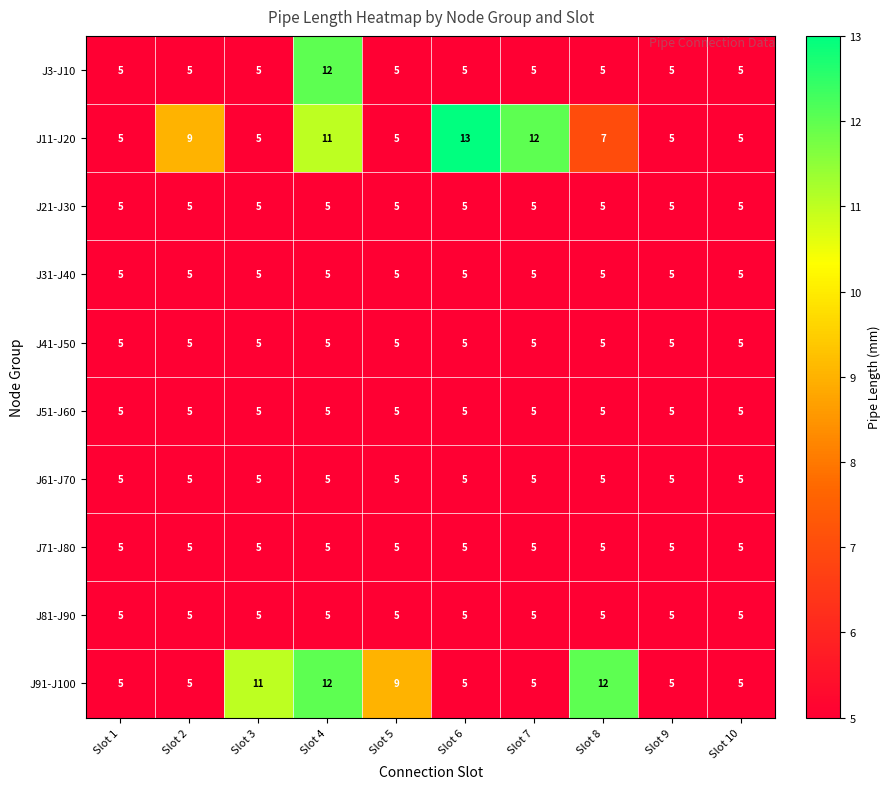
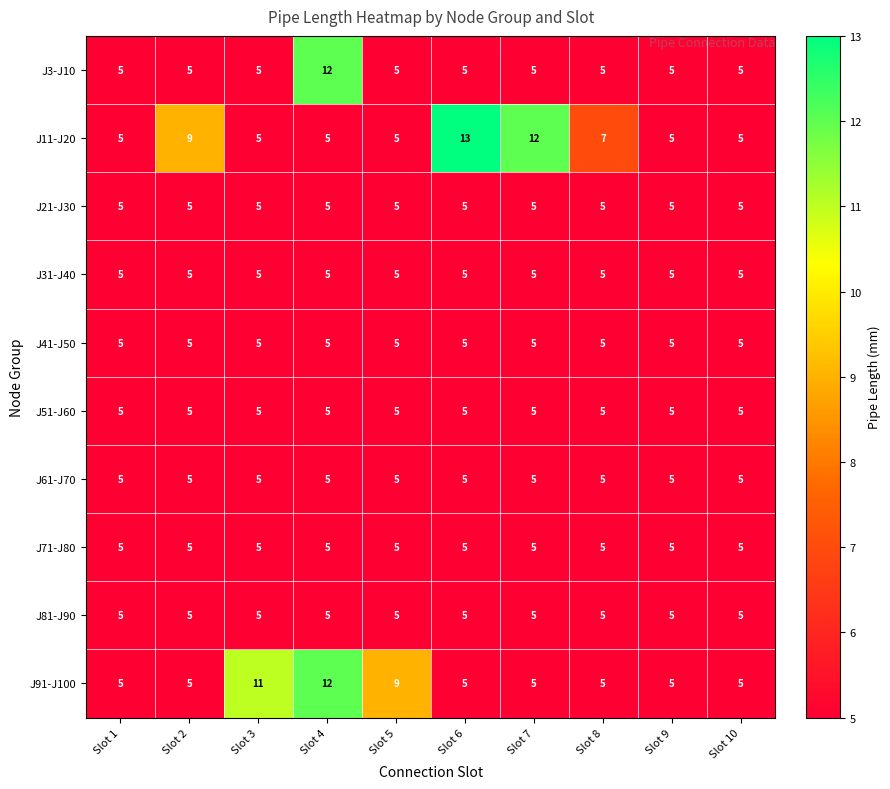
  {
    "J3-J10": {
      "Slot 1": 5,
      "Slot 2": 5,
      "Slot 3": 5,
      "Slot 4": 12,
      "Slot 5": 5,
      "Slot 6": 5,
      "Slot 7": 5,
      "Slot 8": 5,
      "Slot 9": 5
    },
    "J11-J20": {
      "Slot 1": 5,
      "Slot 2": 9,
      "Slot 3": 5,
-     "Slot 4": 11,
+     "Slot 4": 5,
      "Slot 5": 5,
      "Slot 6": 13,
      "Slot 7": 12,
      "Slot 8": 7,
      "Slot 9": 5,
      "Slot 10": 5
    },
    "J21-J30": {
      "Slot 1": 5,
      "Slot 2": 5,
      "Slot 3": 5,
      "Slot 4": 5,
      "Slot 5": 5,
      "Slot 6": 5,
      "Slot 7": 5,
      "Slot 8": 5,
      "Slot 9": 5,
      "Slot 10": 5
    },
    "J31-J40": {
      "Slot 1": 5,
      "Slot 2": 5,
      "Slot 3": 5,
      "Slot 4": 5,
      "Slot 5": 5,
      "Slot 6": 5,
      "Slot 7": 5,
      "Slot 8": 5,
      "Slot 9": 5,
      "Slot 10": 5
    },
    "J41-J50": {
      "Slot 1": 5,
      "Slot 2": 5,
      "Slot 3": 5,
      "Slot 4": 5,
      "Slot 5": 5,
      "Slot 6": 5,
      "Slot 7": 5,
      "Slot 8": 5,
      "Slot 9": 5,
      "Slot 10": 5
    },
    "J51-J60": {
      "Slot 1": 5,
      "Slot 2": 5,
      "Slot 3": 5,
      "Slot 4": 5,
      "Slot 5": 5,
      "Slot 6": 5,
      "Slot 7": 5,
      "Slot 8": 5,
      "Slot 9": 5,
      "Slot 10": 5
    },
    "J61-J70": {
      "Slot 1": 5,
      "Slot 2": 5,
      "Slot 3": 5,
      "Slot 4": 5,
      "Slot 5": 5,
      "Slot 6": 5,
      "Slot 7": 5,
      "Slot 8": 5,
      "Slot 9": 5,
      "Slot 10": 5
    },
    "J71-J80": {
      "Slot 1": 5,
      "Slot 2": 5,
      "Slot 3": 5,
      "Slot 4": 5,
      "Slot 5": 5,
      "Slot 6": 5,
      "Slot 7": 5,
      "Slot 8": 5,
      "Slot 9": 5,
      "Slot 10": 5
    },
    "J81-J90": {
      "Slot 1": 5,
      "Slot 2": 5,
      "Slot 3": 5,
      "Slot 4": 5,
      "Slot 5": 5,
      "Slot 6": 5,
      "Slot 7": 5,
      "Slot 8": 5,
      "Slot 9": 5,
      "Slot 10": 5
    },
    "J91-J100": {
      "Slot 1": 5,
      "Slot 2": 5,
      "Slot 3": 11,
      "Slot 4": 12,
      "Slot 5": 9,
      "Slot 6": 5,
      "Slot 7": 5,
-     "Slot 8": 12,
+     "Slot 8": 5,
      "Slot 9": 5,
      "Slot 10": 5
    }
  }
